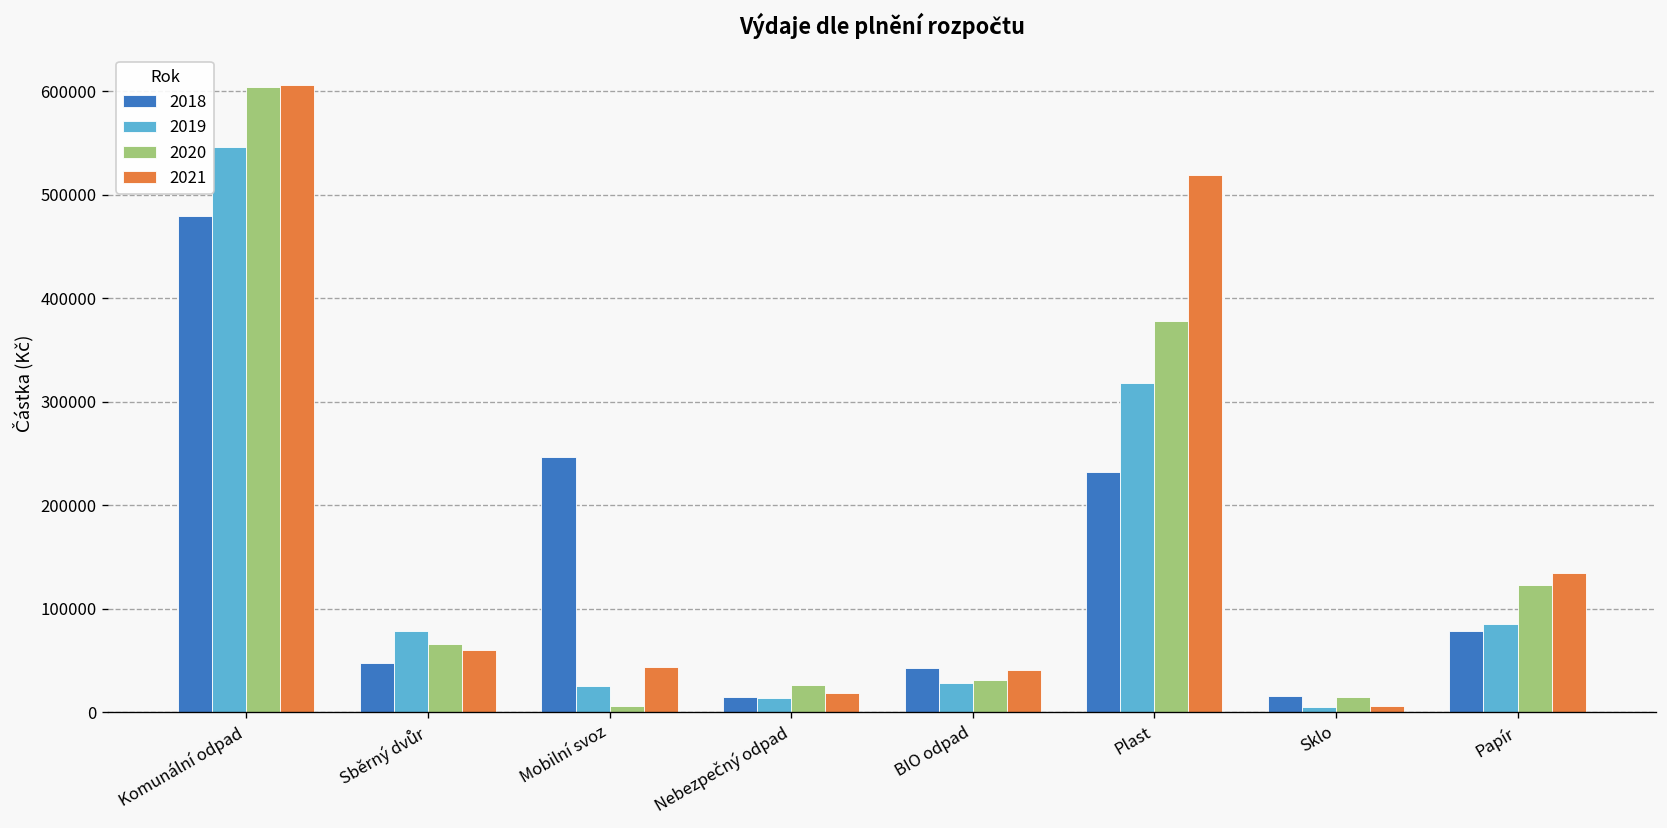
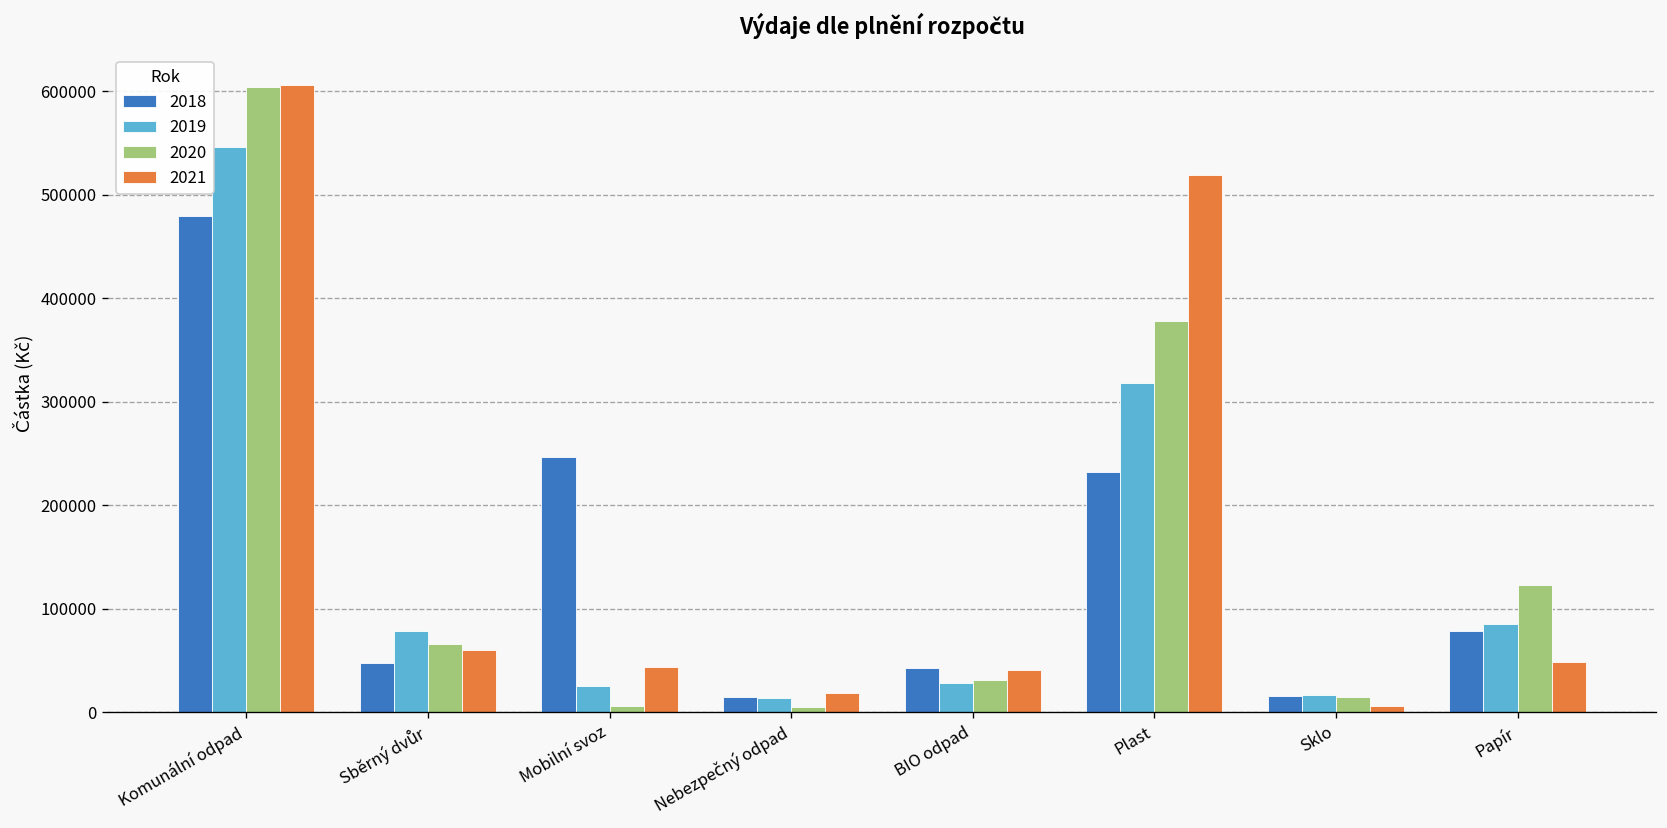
  {
    "2018": {
      "Komunální odpad": 480000,
      "Sběrný dvůr": 50000,
      "Mobilní svoz": 250000,
      "Nebezpečný odpad": 10000,
      "BIO odpad": 40000,
      "Plast": 230000,
      "Sklo": 20000,
      "Papír": 80000
    },
    "2019": {
      "Komunální odpad": 550000,
      "Sběrný dvůr": 80000,
      "Mobilní svoz": 30000,
      "Nebezpečný odpad": 10000,
      "BIO odpad": 30000,
      "Plast": 320000,
-     "Sklo": 10000,
+     "Sklo": 20000,
      "Papír": 90000
    },
    "2020": {
      "Komunální odpad": 600000,
      "Sběrný dvůr": 70000,
      "Mobilní svoz": 10000,
-     "Nebezpečný odpad": 30000,
+     "Nebezpečný odpad": 0,
      "BIO odpad": 30000,
      "Plast": 380000,
      "Sklo": 10000,
      "Papír": 120000
    },
    "2021": {
      "Komunální odpad": 610000,
      "Sběrný dvůr": 60000,
      "Mobilní svoz": 40000,
      "Nebezpečný odpad": 20000,
      "BIO odpad": 40000,
      "Plast": 520000,
      "Sklo": 10000,
-     "Papír": 140000
+     "Papír": 50000
    }
  }
